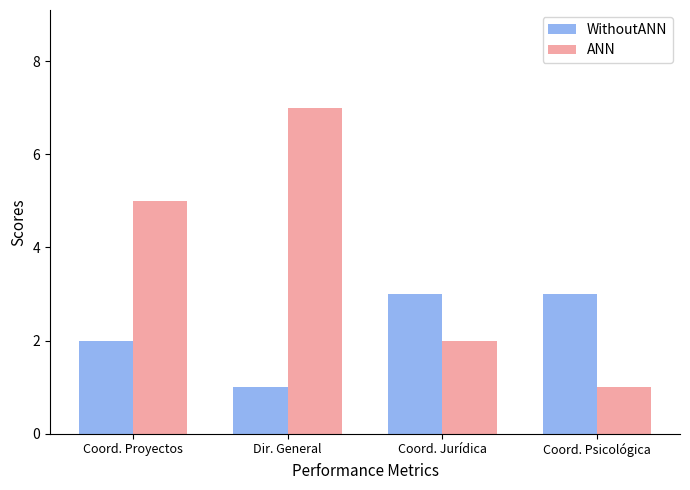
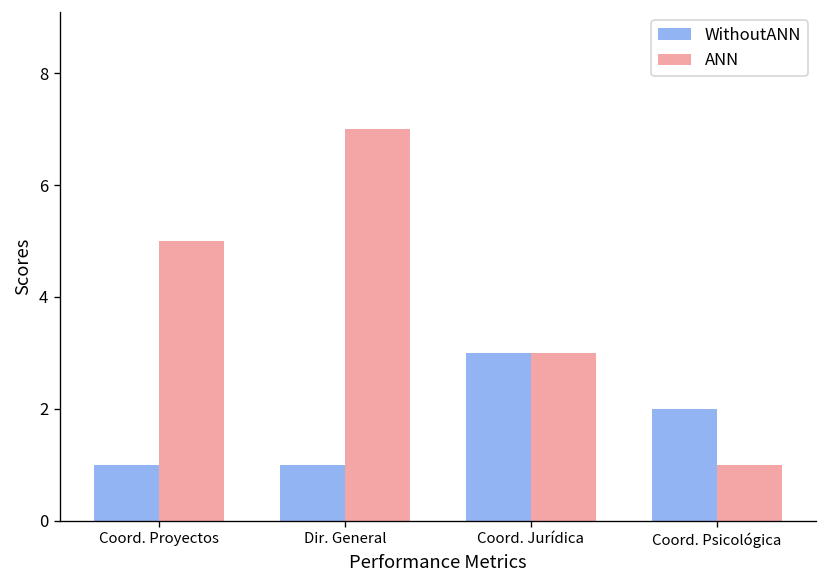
  {
    "WithoutANN": {
-     "Coord. Proyectos": 2,
+     "Coord. Proyectos": 1,
      "Dir. General": 1,
      "Coord. Jurídica": 3,
-     "Coord. Psicológica": 3
+     "Coord. Psicológica": 2
    },
    "ANN": {
      "Coord. Proyectos": 5,
      "Dir. General": 7,
-     "Coord. Jurídica": 2,
+     "Coord. Jurídica": 3,
      "Coord. Psicológica": 1
    }
  }
